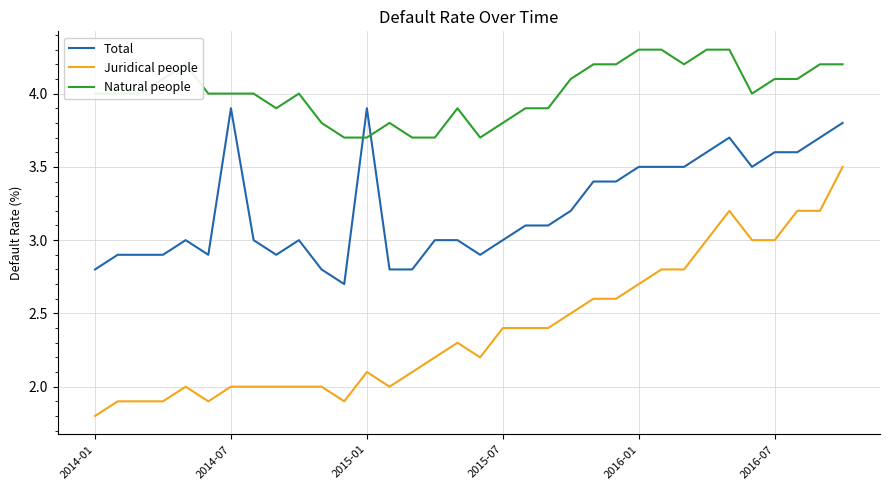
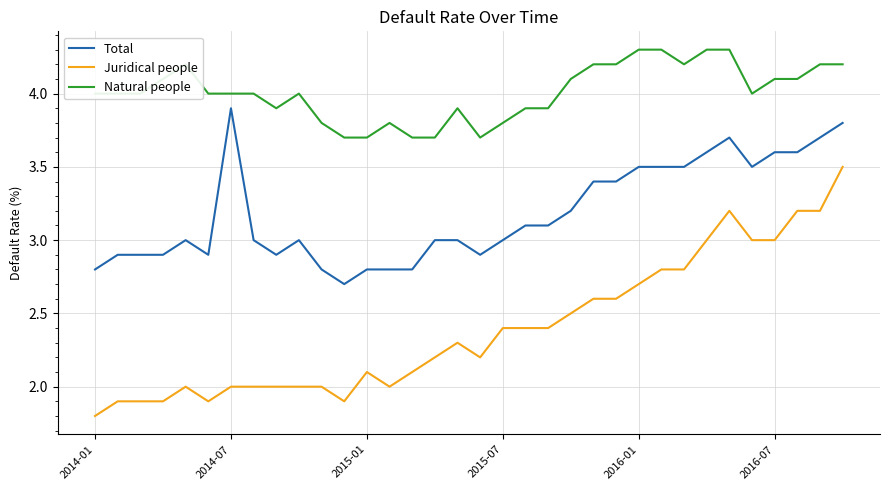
  {
    "Total": {
      "2014-01": 2.8,
      "2014-07": 3.9,
-     "2015-01": 3.9,
+     "2015-01": 2.8,
      "2015-07": 3.0,
      "2016-01": 3.5,
      "2016-07": 3.6
    },
    "Juridical people": {
      "2014-01": 1.8,
      "2014-07": 2.0,
      "2015-01": 2.1,
      "2015-07": 2.4,
      "2016-01": 2.7,
      "2016-07": 3.0
    },
    "Natural people": {
      "2014-07": 4.0,
      "2015-01": 3.7,
      "2015-07": 3.8,
      "2016-01": 4.3,
      "2016-07": 4.1
    }
  }
